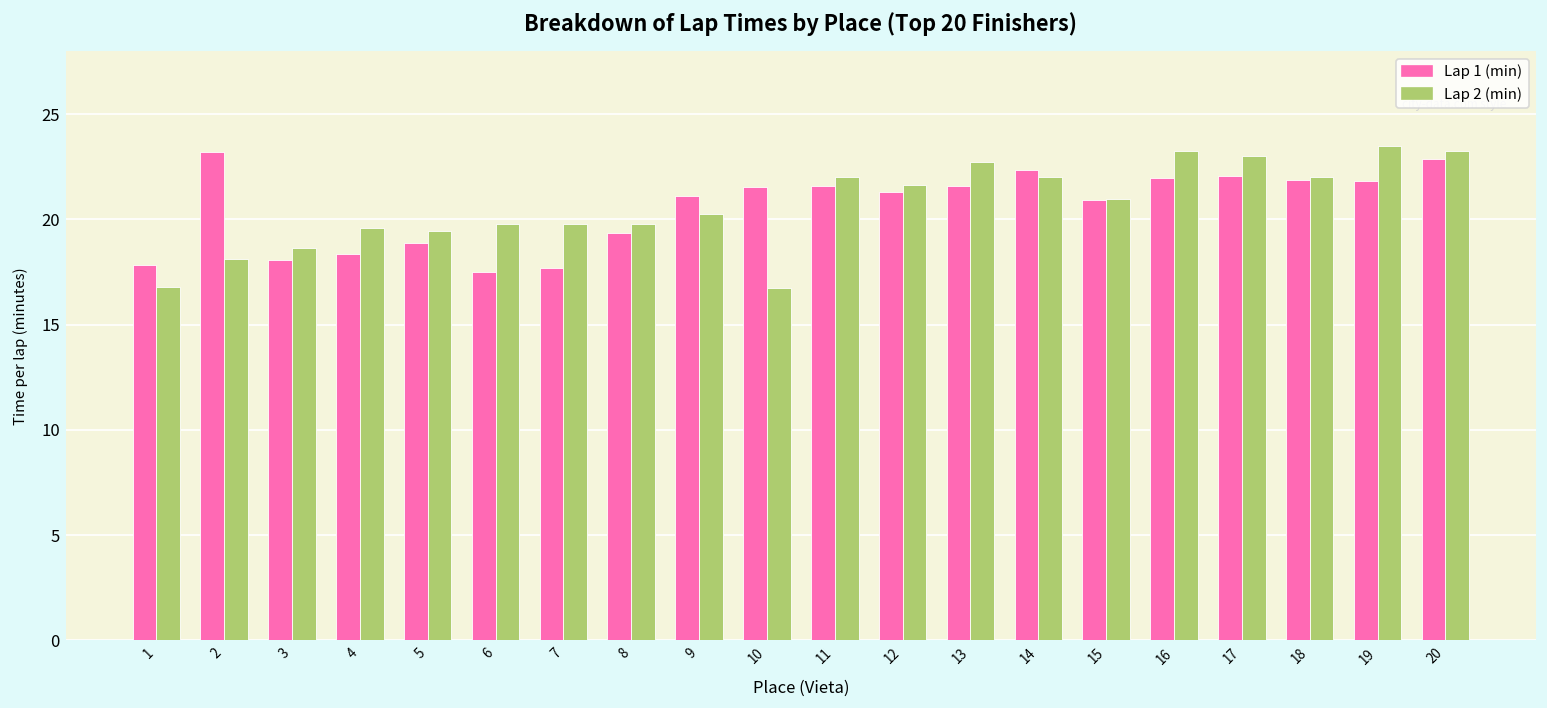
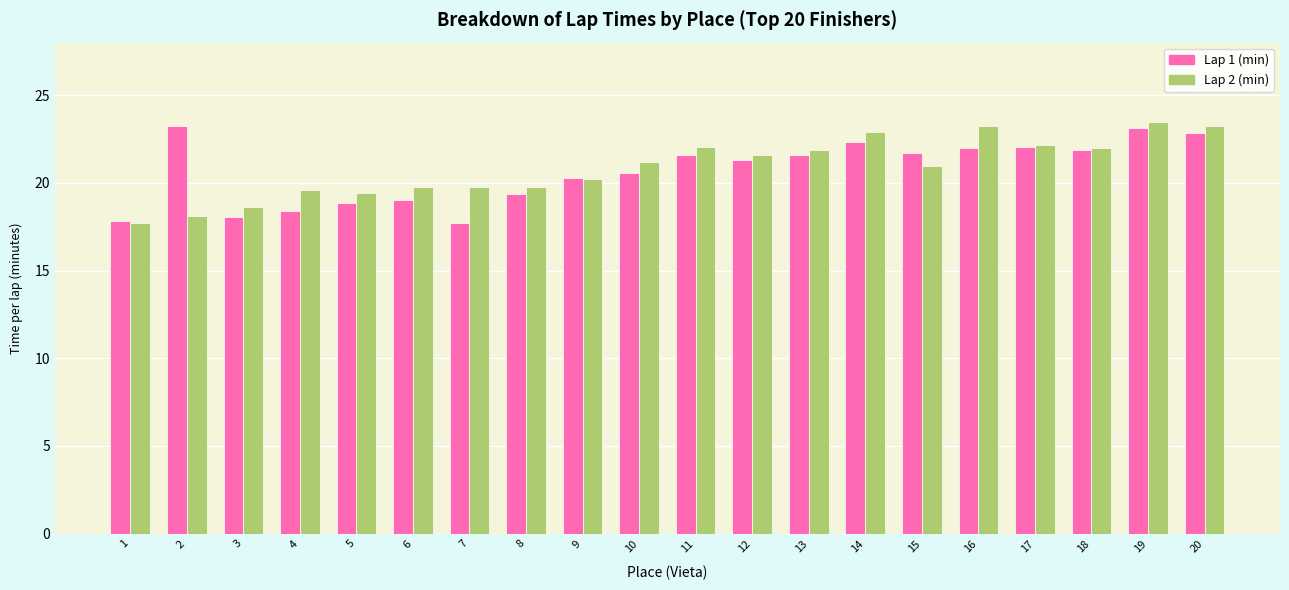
  {
    "Lap 1 (min)": {
      "1": 17.9,
      "2": 23.2,
      "3": 18.1,
      "4": 18.4,
      "5": 18.9,
-     "6": 17.5,
+     "6": 19.1,
      "7": 17.7,
      "8": 19.4,
-     "9": 21.1,
-     "10": 21.6,
+     "9": 20.3,
+     "10": 20.6,
      "11": 21.6,
      "12": 21.3,
      "13": 21.6,
      "14": 22.3,
-     "15": 20.9,
+     "15": 21.7,
      "16": 22.0,
      "17": 22.1,
      "18": 21.9,
-     "19": 21.9,
+     "19": 23.1,
      "20": 22.9
    },
    "Lap 2 (min)": {
-     "1": 16.8,
+     "1": 17.7,
      "2": 18.1,
      "3": 18.6,
      "4": 19.6,
      "5": 19.5,
      "6": 19.8,
      "7": 19.8,
      "8": 19.8,
      "9": 20.3,
-     "10": 16.8,
+     "10": 21.2,
      "11": 22.0,
      "12": 21.6,
-     "13": 22.7,
-     "14": 22.0,
+     "13": 21.9,
+     "14": 22.9,
      "15": 21.0,
      "16": 23.3,
-     "17": 23.0,
+     "17": 22.2,
      "18": 22.0,
      "19": 23.5,
      "20": 23.3
    }
  }
